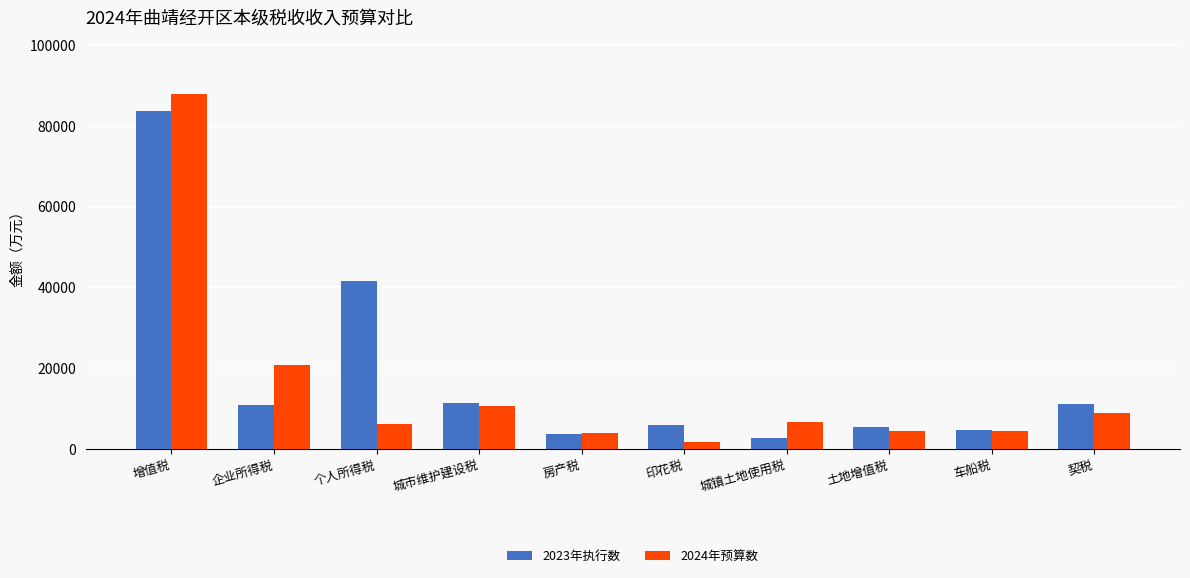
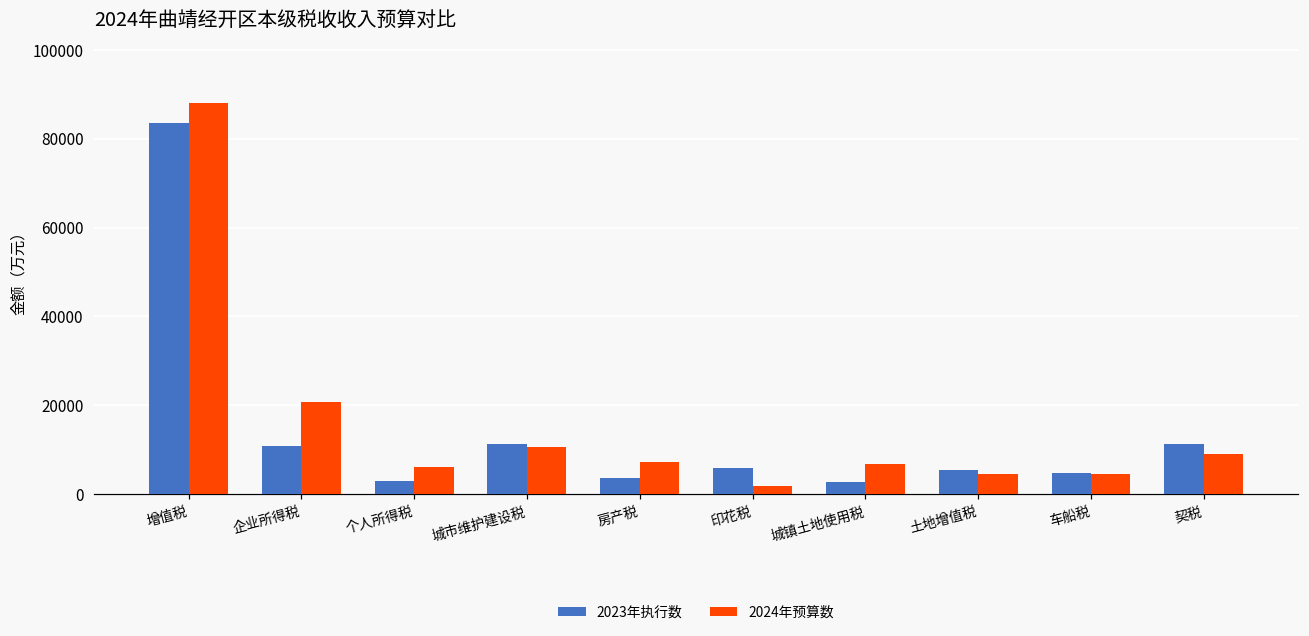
  {
    "2023年执行数": {
      "增值税": 84000,
      "企业所得税": 11000,
-     "个人所得税": 42000,
+     "个人所得税": 3000,
      "城市维护建设税": 11000,
      "房产税": 4000,
      "印花税": 6000,
      "城镇土地使用税": 3000,
      "土地增值税": 5000,
      "车船税": 5000,
      "契税": 11000
    },
    "2024年预算数": {
      "增值税": 88000,
      "企业所得税": 21000,
      "个人所得税": 6000,
      "城市维护建设税": 11000,
-     "房产税": 4000,
+     "房产税": 7000,
      "印花税": 2000,
      "城镇土地使用税": 7000,
      "土地增值税": 5000,
      "车船税": 5000,
      "契税": 9000
    }
  }
